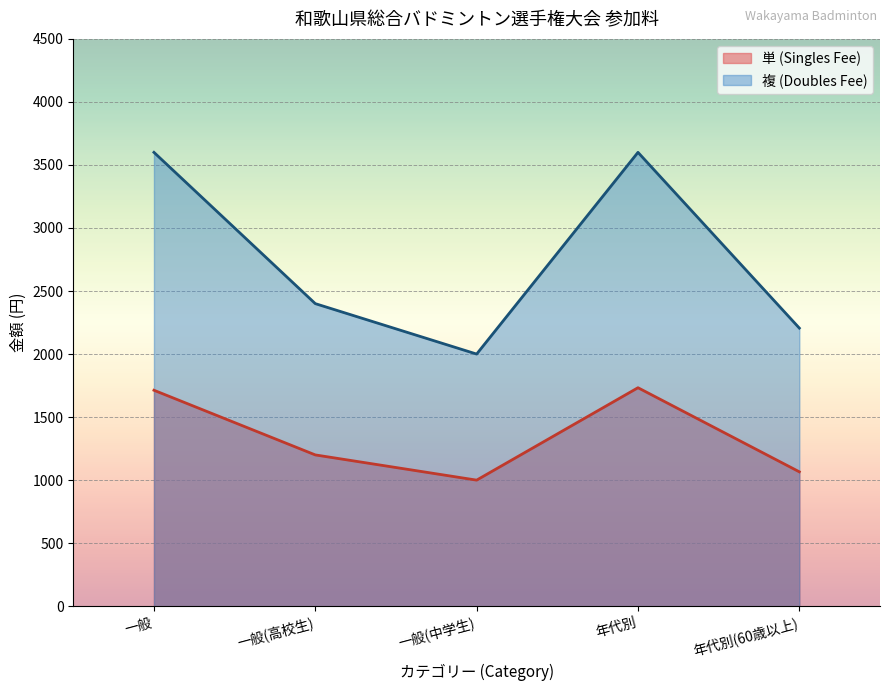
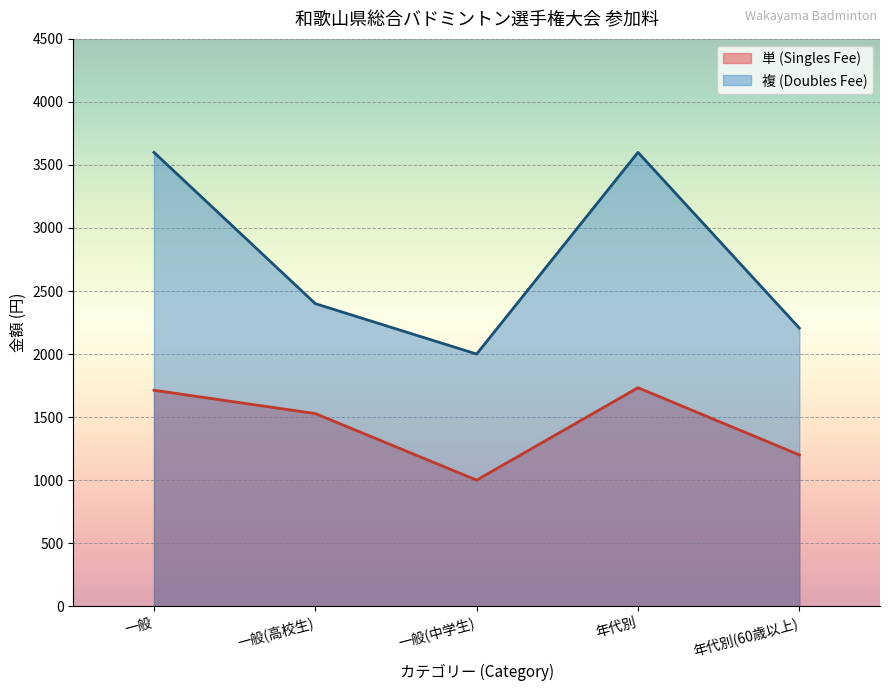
  {
    "単 (Singles Fee)": {
      "一般": 1710,
-     "一般(高校生)": 1200,
+     "一般(高校生)": 1530,
      "一般(中学生)": 1000,
      "年代別": 1730,
-     "年代別(60歳以上)": 1070
+     "年代別(60歳以上)": 1200
    },
    "複 (Doubles Fee)": {
      "一般": 3600,
      "一般(高校生)": 2400,
      "一般(中学生)": 2000,
      "年代別": 3600,
      "年代別(60歳以上)": 2210
    }
  }
